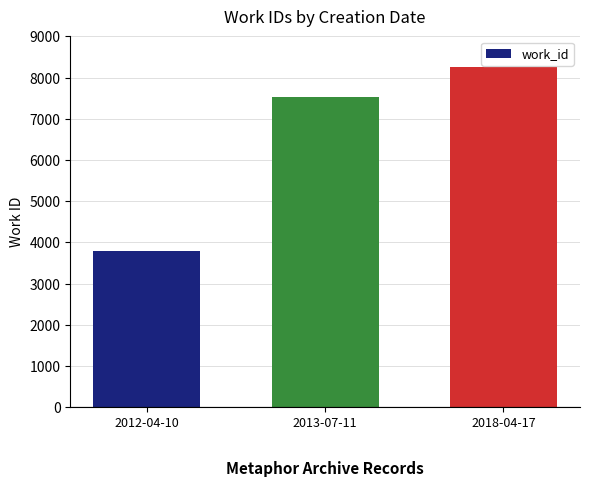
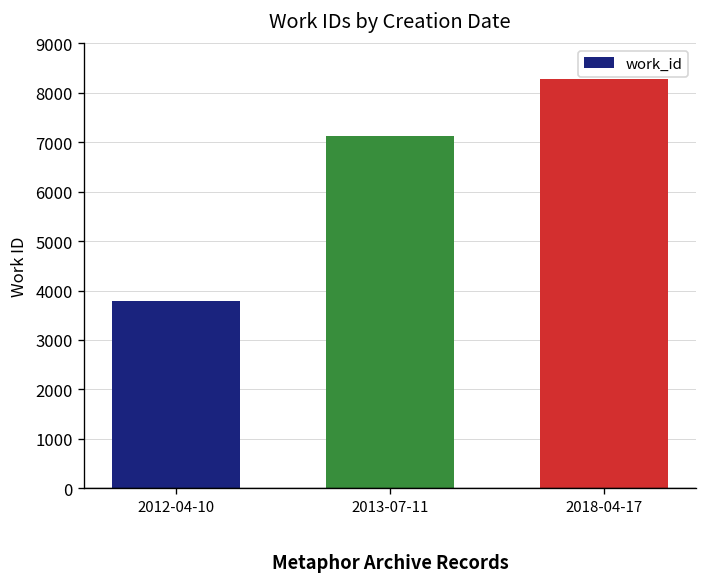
  {
    "2012-04-10": 3800,
-   "2013-07-11": 7500,
+   "2013-07-11": 7100,
    "2018-04-17": 8300
  }
